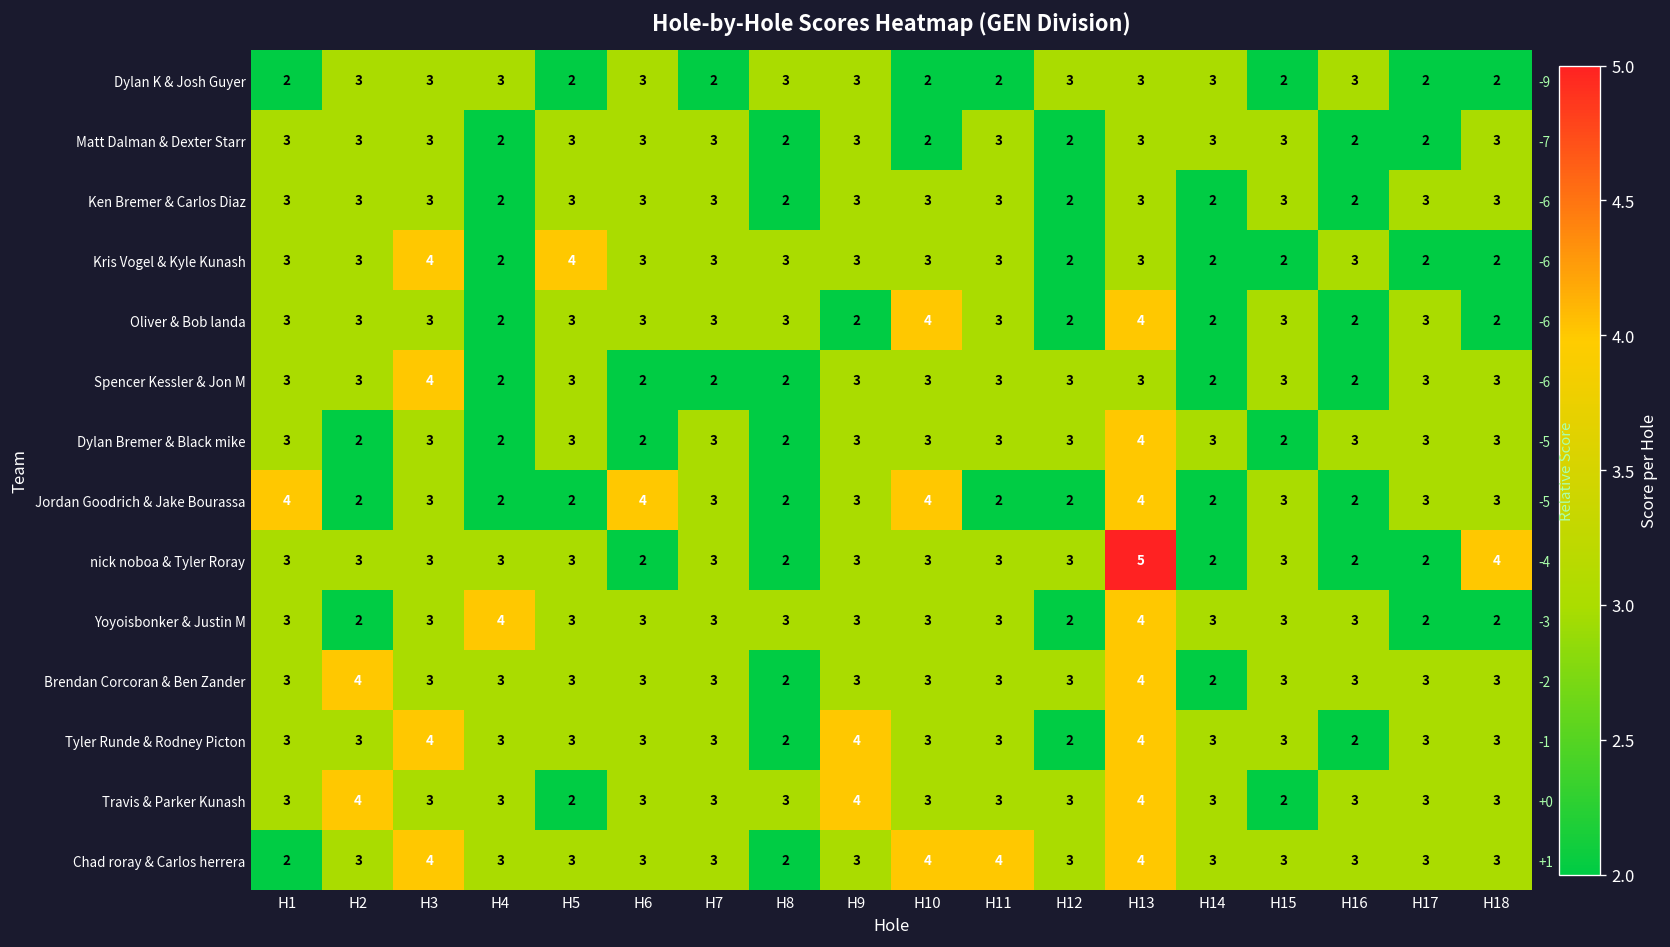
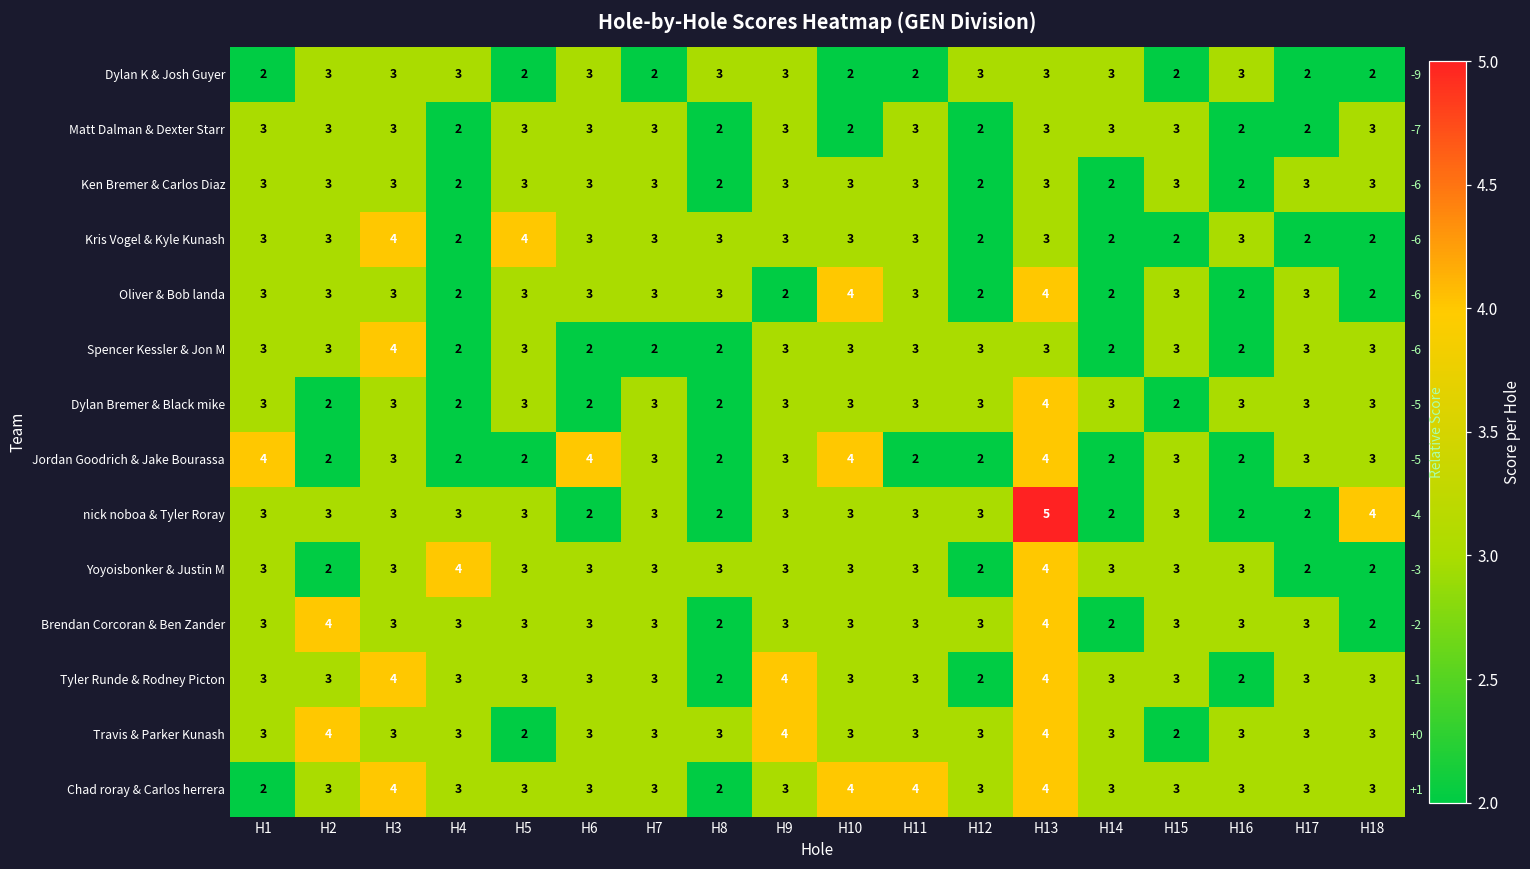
  {
    "Brendan Corcoran & Ben Zander": {
      "H1": 3,
      "H2": 4,
      "H3": 3,
      "H4": 3,
      "H5": 3,
      "H6": 3,
      "H7": 3,
      "H8": 2,
      "H9": 3,
      "H10": 3,
      "H11": 3,
      "H12": 3,
      "H13": 4,
      "H14": 2,
      "H15": 3,
      "H16": 3,
      "H17": 3,
-     "H18": 3
+     "H18": 2
    }
  }
